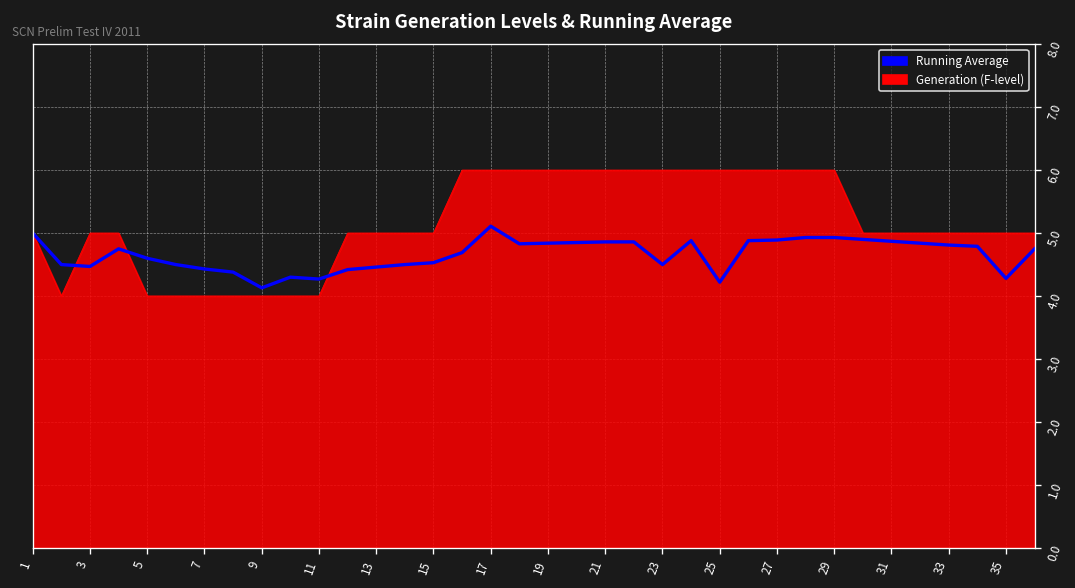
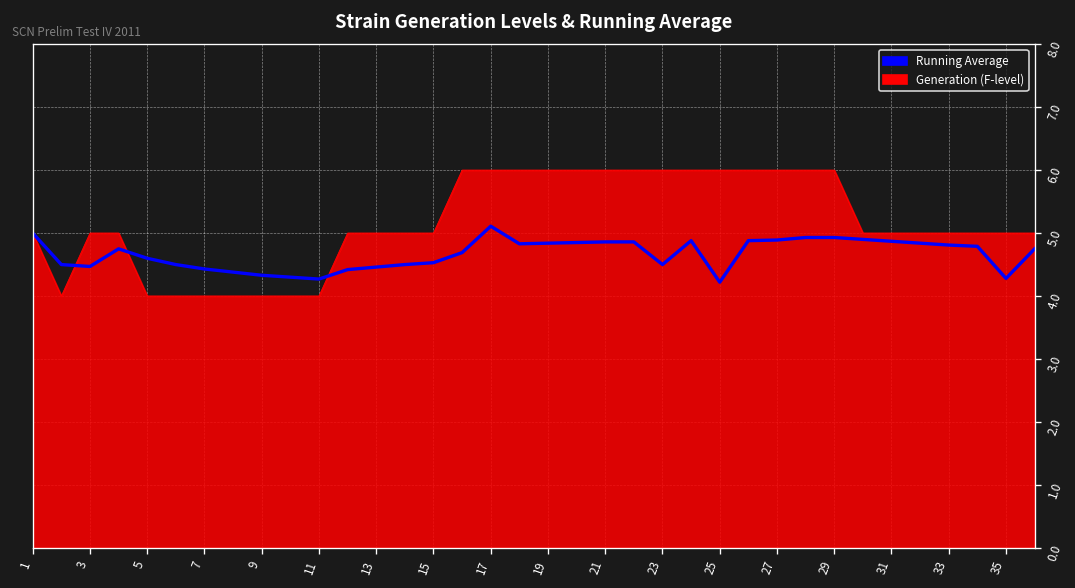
  {
    "Generation (F-level)": {
      "3": 5.0,
      "5": 4.0,
      "7": 4.0,
      "9": 4.0,
      "11": 4.0,
      "13": 5.0,
      "15": 5.0,
      "17": 6.0,
      "19": 6.0,
      "21": 6.0,
      "23": 6.0,
      "25": 6.0,
      "27": 6.0,
      "29": 6.0,
      "31": 5.0,
      "33": 5.0,
      "35": 5.0
    },
    "Running Average": {
      "3": 4.5,
      "5": 4.6,
      "7": 4.4,
-     "9": 4.1,
+     "9": 4.3,
      "11": 4.3,
      "13": 4.5,
      "15": 4.5,
      "17": 5.1,
      "19": 4.8,
      "21": 4.9,
      "23": 4.5,
      "25": 4.2,
      "27": 4.9,
      "29": 4.9,
      "31": 4.9,
      "33": 4.8,
      "35": 4.3
    }
  }
